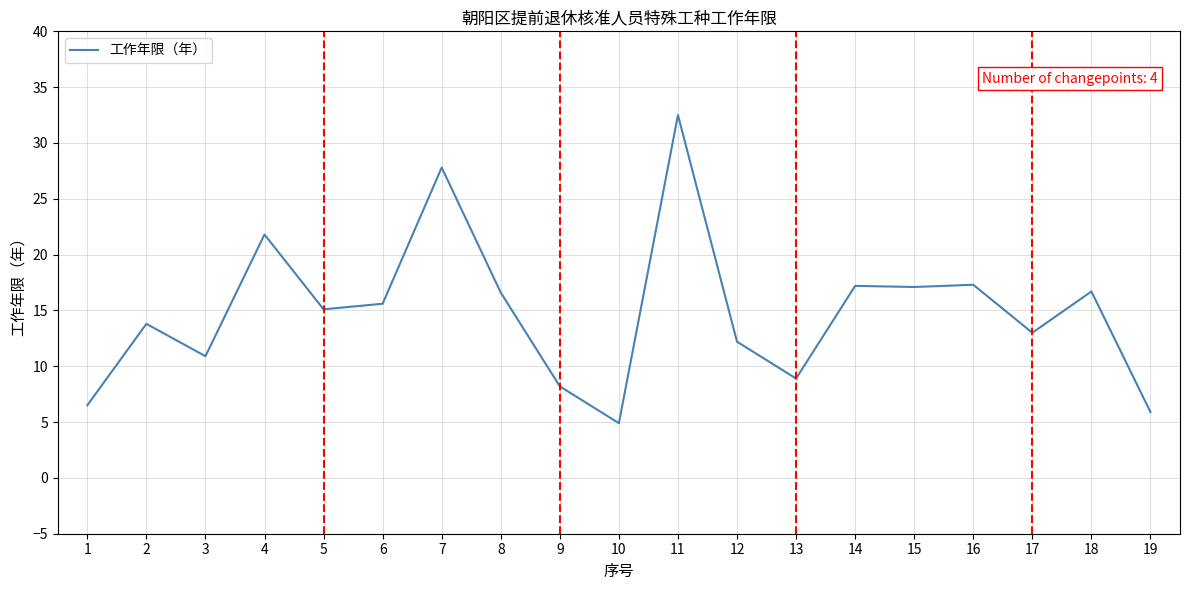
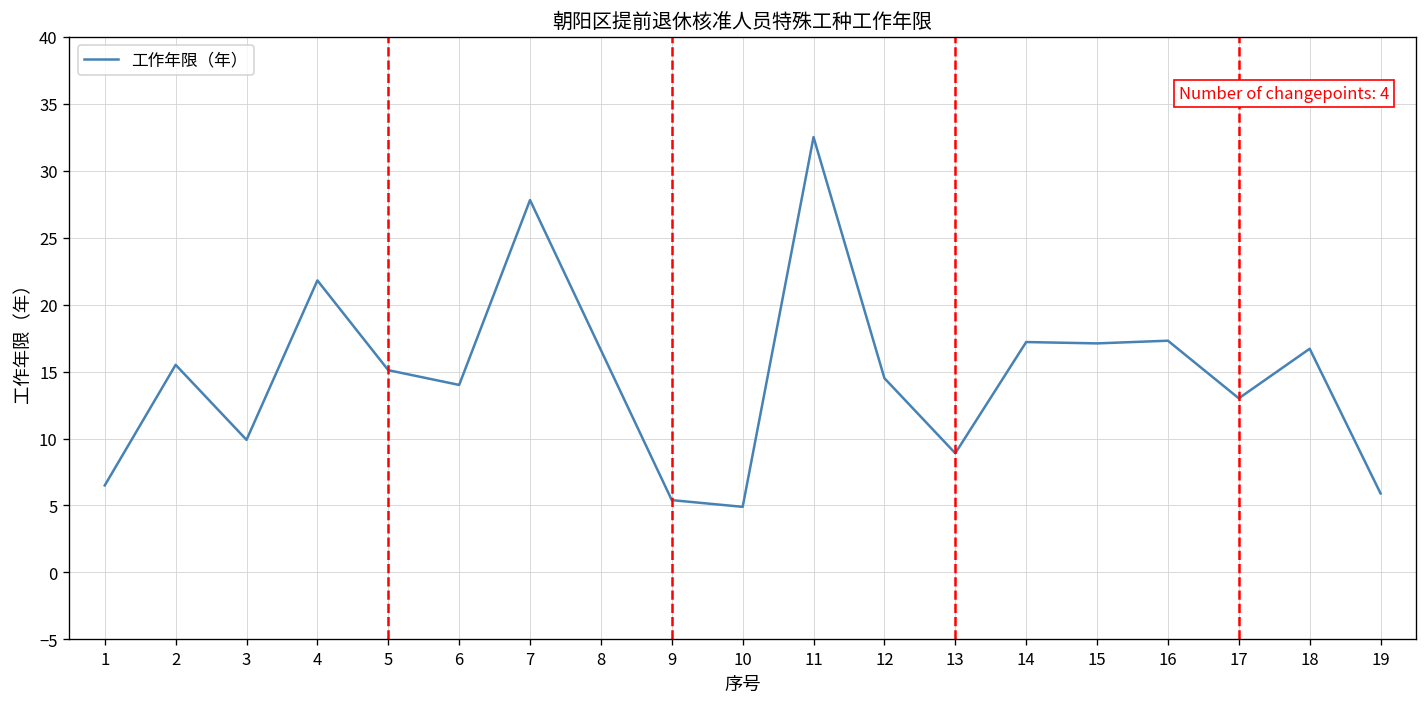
  {
    "1": 6.5,
-   "2": 13.8,
-   "3": 10.9,
+   "2": 15.5,
+   "3": 9.9,
    "4": 21.8,
    "5": 15.1,
-   "6": 15.6,
+   "6": 14.0,
    "7": 27.8,
    "8": 16.6,
-   "9": 8.2,
+   "9": 5.4,
    "10": 4.9,
    "11": 32.5,
-   "12": 12.2,
+   "12": 14.5,
    "13": 8.9,
    "14": 17.2,
    "15": 17.1,
    "16": 17.3,
    "17": 13.0,
    "18": 16.7,
    "19": 5.9
  }
